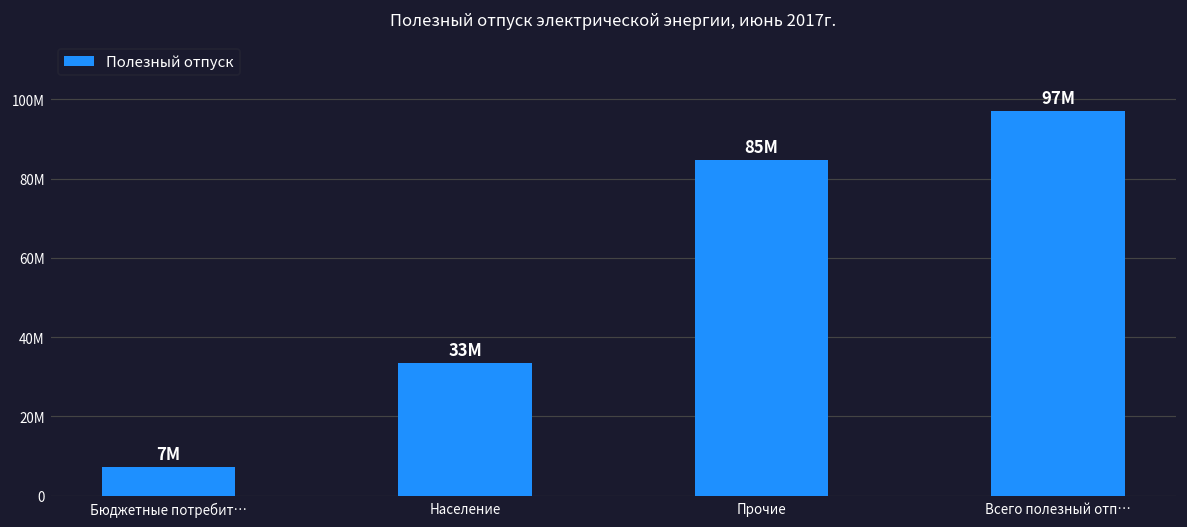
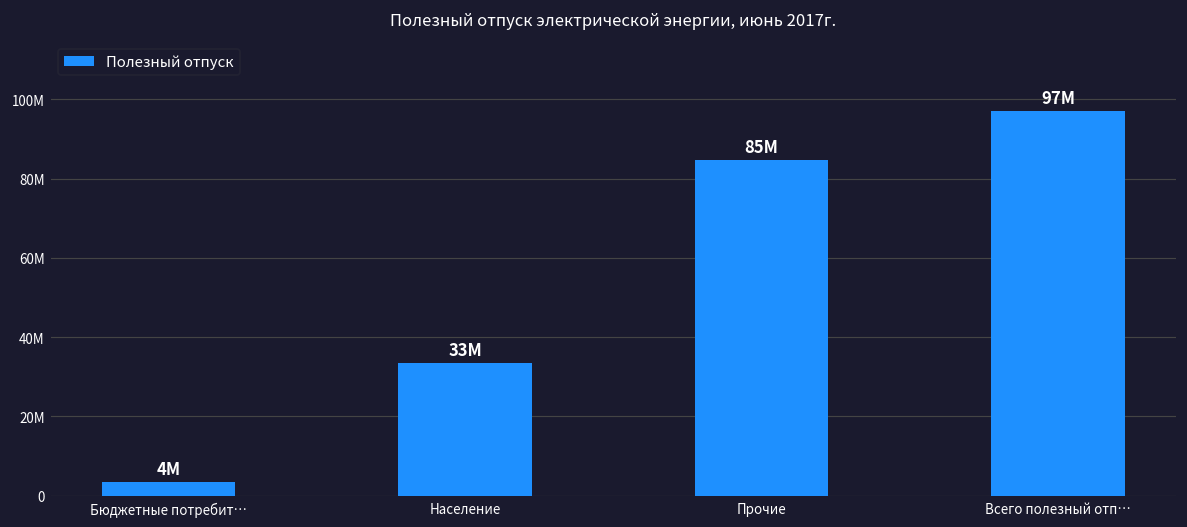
  {
-   "Бюджетные потребит…": "7M",
+   "Бюджетные потребит…": "4M",
    "Население": "33M",
    "Прочие": "85M",
    "Всего полезный отп…": "97M"
  }
